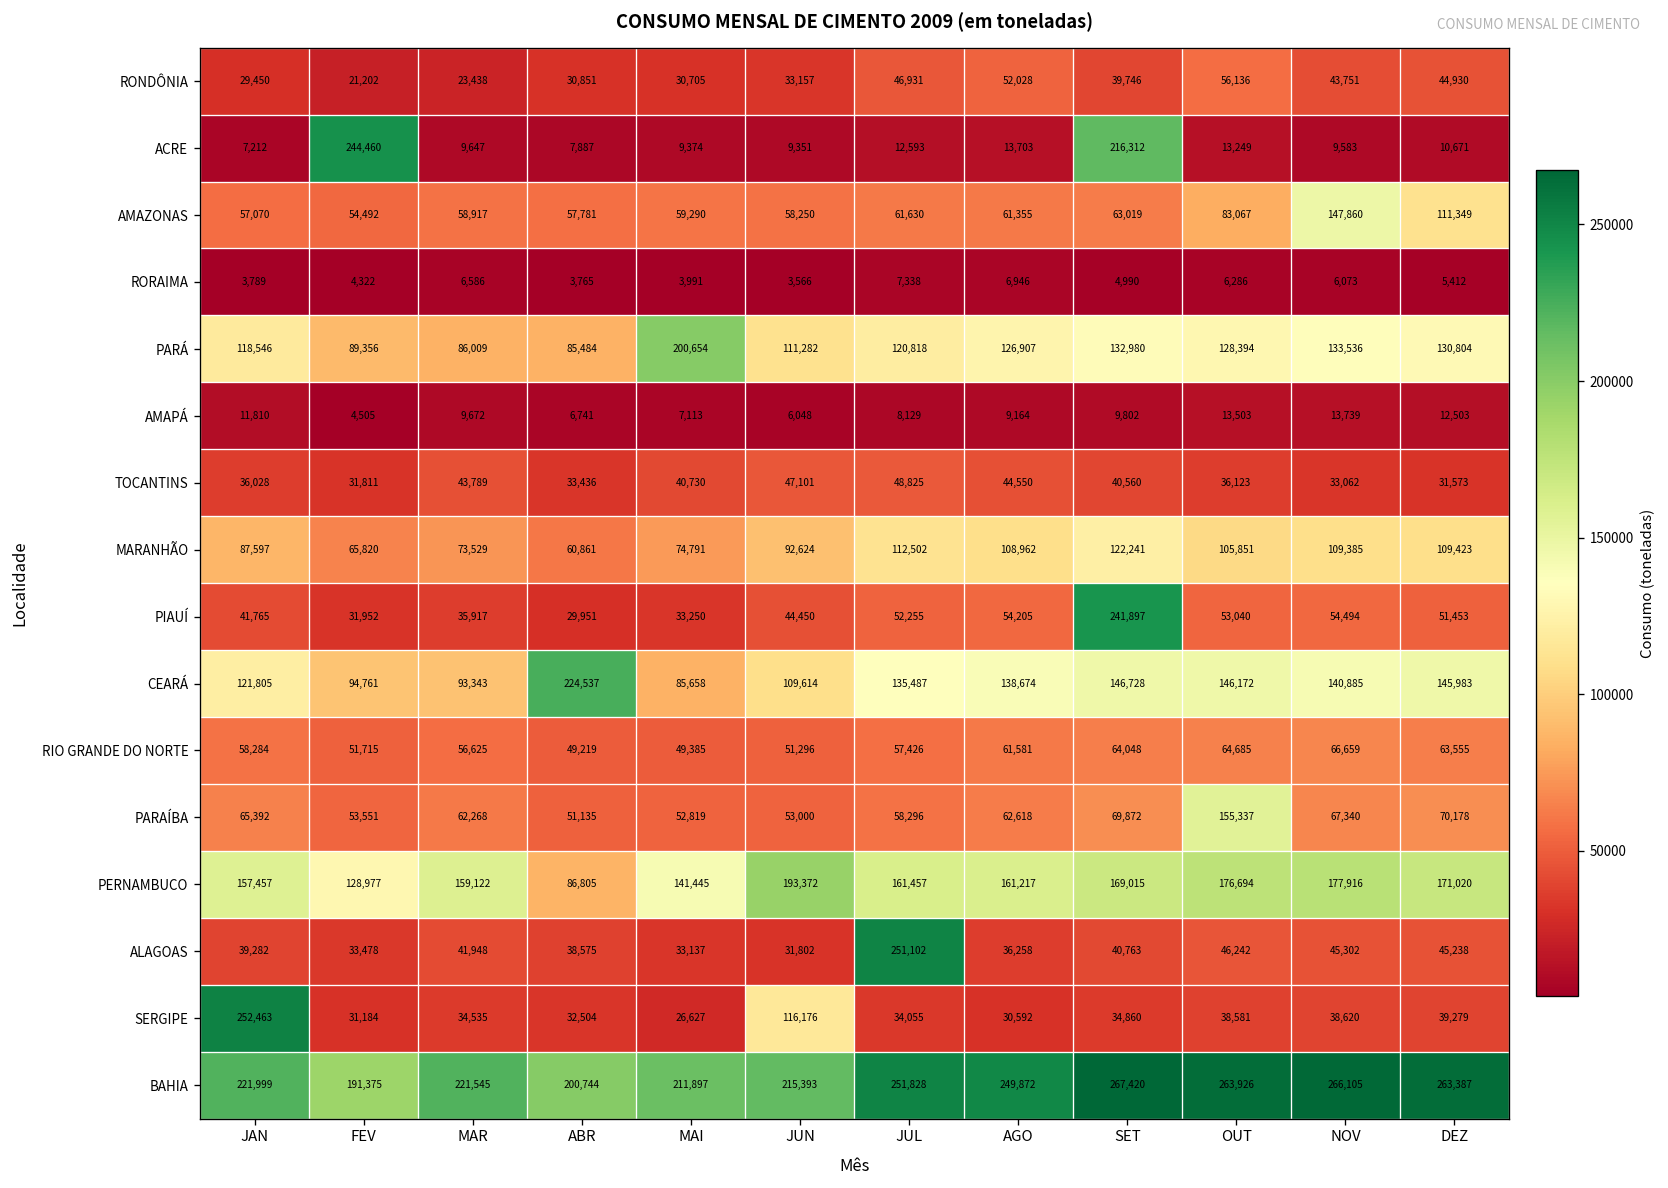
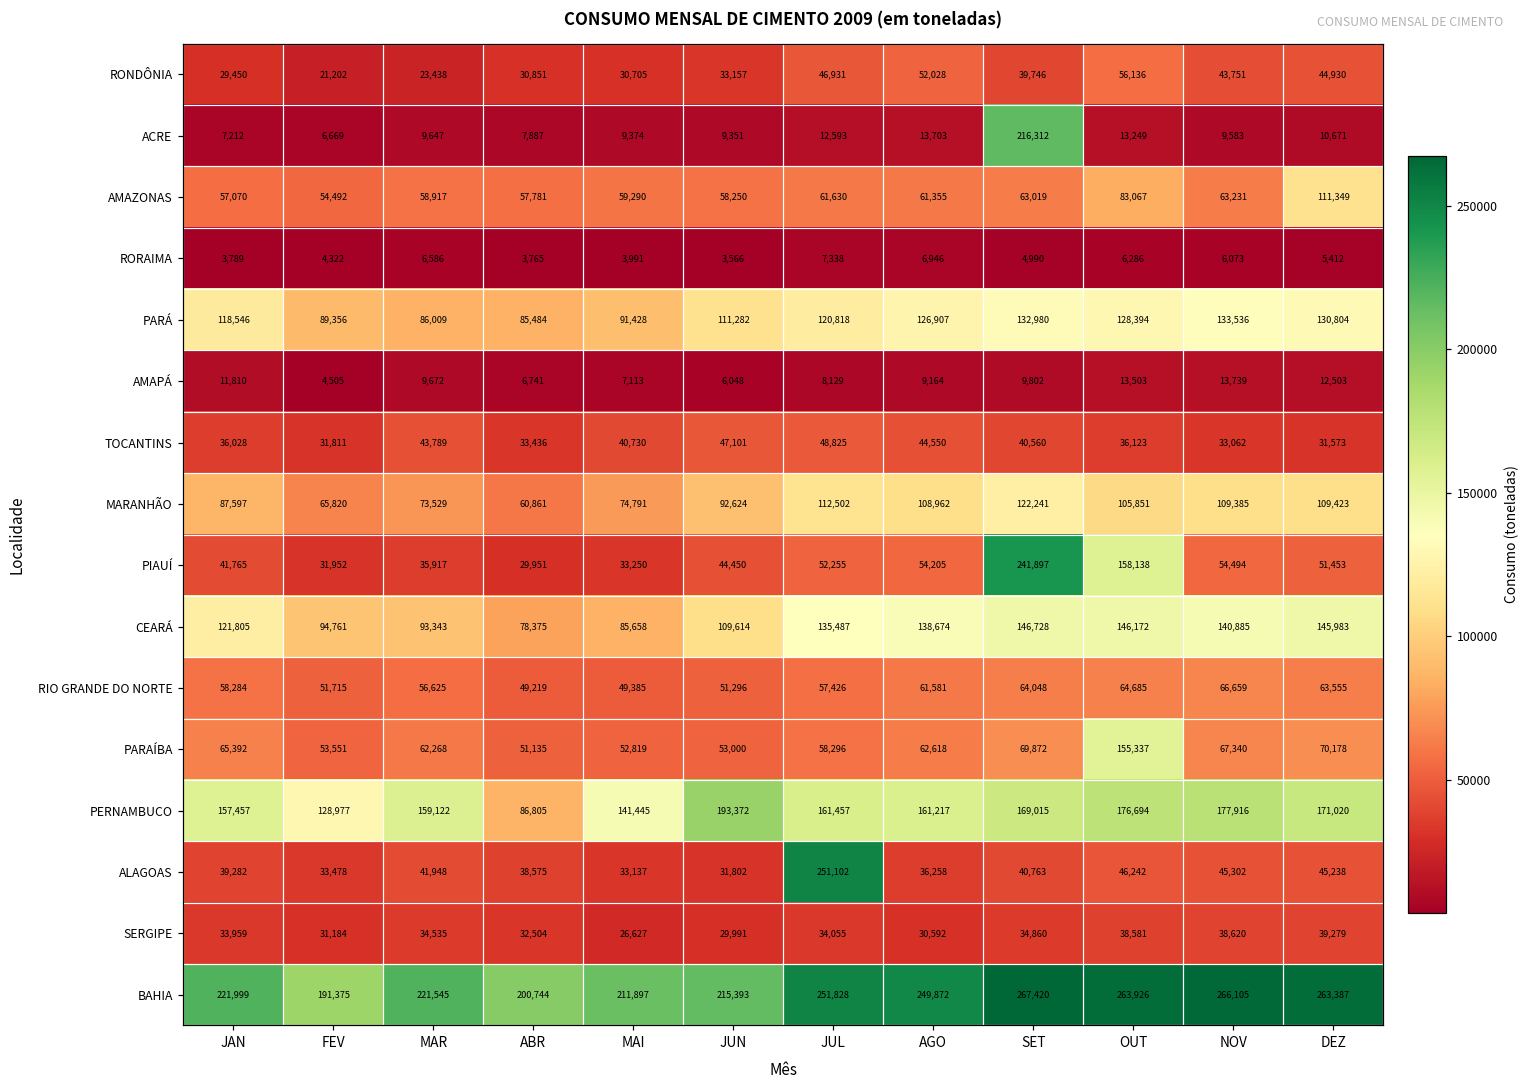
  {
    "RONDÔNIA": {
      "JAN": "29,450",
      "FEV": "21,202",
      "MAR": "23,438",
      "ABR": "30,851",
      "MAI": "30,705",
      "JUN": "33,157",
      "JUL": "46,931",
      "AGO": "52,028",
      "SET": "39,746",
      "OUT": "56,136",
      "NOV": "43,751",
      "DEZ": "44,930"
    },
    "ACRE": {
      "JAN": "7,212",
-     "FEV": "244,460",
+     "FEV": "6,669",
      "MAR": "9,647",
      "ABR": "7,887",
      "MAI": "9,374",
      "JUN": "9,351",
      "JUL": "12,593",
      "AGO": "13,703",
      "SET": "216,312",
      "OUT": "13,249",
      "NOV": "9,583",
      "DEZ": "10,671"
    },
    "AMAZONAS": {
      "JAN": "57,070",
      "FEV": "54,492",
      "MAR": "58,917",
      "ABR": "57,781",
      "MAI": "59,290",
      "JUN": "58,250",
      "JUL": "61,630",
      "AGO": "61,355",
      "SET": "63,019",
      "OUT": "83,067",
-     "NOV": "147,860",
+     "NOV": "63,231",
      "DEZ": "111,349"
    },
    "RORAIMA": {
      "JAN": "3,789",
      "FEV": "4,322",
      "MAR": "6,586",
      "ABR": "3,765",
      "MAI": "3,991",
      "JUN": "3,566",
      "JUL": "7,338",
      "AGO": "6,946",
      "SET": "4,990",
      "OUT": "6,286",
      "NOV": "6,073",
      "DEZ": "5,412"
    },
    "PARÁ": {
      "JAN": "118,546",
      "FEV": "89,356",
      "MAR": "86,009",
      "ABR": "85,484",
-     "MAI": "200,654",
+     "MAI": "91,428",
      "JUN": "111,282",
      "JUL": "120,818",
      "AGO": "126,907",
      "SET": "132,980",
      "OUT": "128,394",
      "NOV": "133,536",
      "DEZ": "130,804"
    },
    "AMAPÁ": {
      "JAN": "11,810",
      "FEV": "4,505",
      "MAR": "9,672",
      "ABR": "6,741",
      "MAI": "7,113",
      "JUN": "6,048",
      "JUL": "8,129",
      "AGO": "9,164",
      "SET": "9,802",
      "OUT": "13,503",
      "NOV": "13,739",
      "DEZ": "12,503"
    },
    "TOCANTINS": {
      "JAN": "36,028",
      "FEV": "31,811",
      "MAR": "43,789",
      "ABR": "33,436",
      "MAI": "40,730",
      "JUN": "47,101",
      "JUL": "48,825",
      "AGO": "44,550",
      "SET": "40,560",
      "OUT": "36,123",
      "NOV": "33,062",
      "DEZ": "31,573"
    },
    "MARANHÃO": {
      "JAN": "87,597",
      "FEV": "65,820",
      "MAR": "73,529",
      "ABR": "60,861",
      "MAI": "74,791",
      "JUN": "92,624",
      "JUL": "112,502",
      "AGO": "108,962",
      "SET": "122,241",
      "OUT": "105,851",
      "NOV": "109,385",
      "DEZ": "109,423"
    },
    "PIAUÍ": {
      "JAN": "41,765",
      "FEV": "31,952",
      "MAR": "35,917",
      "ABR": "29,951",
      "MAI": "33,250",
      "JUN": "44,450",
      "JUL": "52,255",
      "AGO": "54,205",
      "SET": "241,897",
-     "OUT": "53,040",
+     "OUT": "158,138",
      "NOV": "54,494",
      "DEZ": "51,453"
    },
    "CEARÁ": {
      "JAN": "121,805",
      "FEV": "94,761",
      "MAR": "93,343",
-     "ABR": "224,537",
+     "ABR": "78,375",
      "MAI": "85,658",
      "JUN": "109,614",
      "JUL": "135,487",
      "AGO": "138,674",
      "SET": "146,728",
      "OUT": "146,172",
      "NOV": "140,885",
      "DEZ": "145,983"
    },
    "RIO GRANDE DO NORTE": {
      "JAN": "58,284",
      "FEV": "51,715",
      "MAR": "56,625",
      "ABR": "49,219",
      "MAI": "49,385",
      "JUN": "51,296",
      "JUL": "57,426",
      "AGO": "61,581",
      "SET": "64,048",
      "OUT": "64,685",
      "NOV": "66,659",
      "DEZ": "63,555"
    },
    "PARAÍBA": {
      "JAN": "65,392",
      "FEV": "53,551",
      "MAR": "62,268",
      "ABR": "51,135",
      "MAI": "52,819",
      "JUN": "53,000",
      "JUL": "58,296",
      "AGO": "62,618",
      "SET": "69,872",
      "OUT": "155,337",
      "NOV": "67,340",
      "DEZ": "70,178"
    },
    "PERNAMBUCO": {
      "JAN": "157,457",
      "FEV": "128,977",
      "MAR": "159,122",
      "ABR": "86,805",
      "MAI": "141,445",
      "JUN": "193,372",
      "JUL": "161,457",
      "AGO": "161,217",
      "SET": "169,015",
      "OUT": "176,694",
      "NOV": "177,916",
      "DEZ": "171,020"
    },
    "ALAGOAS": {
      "JAN": "39,282",
      "FEV": "33,478",
      "MAR": "41,948",
      "ABR": "38,575",
      "MAI": "33,137",
      "JUN": "31,802",
      "JUL": "251,102",
      "AGO": "36,258",
      "SET": "40,763",
      "OUT": "46,242",
      "NOV": "45,302",
      "DEZ": "45,238"
    },
    "SERGIPE": {
-     "JAN": "252,463",
+     "JAN": "33,959",
      "FEV": "31,184",
      "MAR": "34,535",
      "ABR": "32,504",
      "MAI": "26,627",
-     "JUN": "116,176",
+     "JUN": "29,991",
      "JUL": "34,055",
      "AGO": "30,592",
      "SET": "34,860",
      "OUT": "38,581",
      "NOV": "38,620",
      "DEZ": "39,279"
    },
    "BAHIA": {
      "JAN": "221,999",
      "FEV": "191,375",
      "MAR": "221,545",
      "ABR": "200,744",
      "MAI": "211,897",
      "JUN": "215,393",
      "JUL": "251,828",
      "AGO": "249,872",
      "SET": "267,420",
      "OUT": "263,926",
      "NOV": "266,105",
      "DEZ": "263,387"
    }
  }
